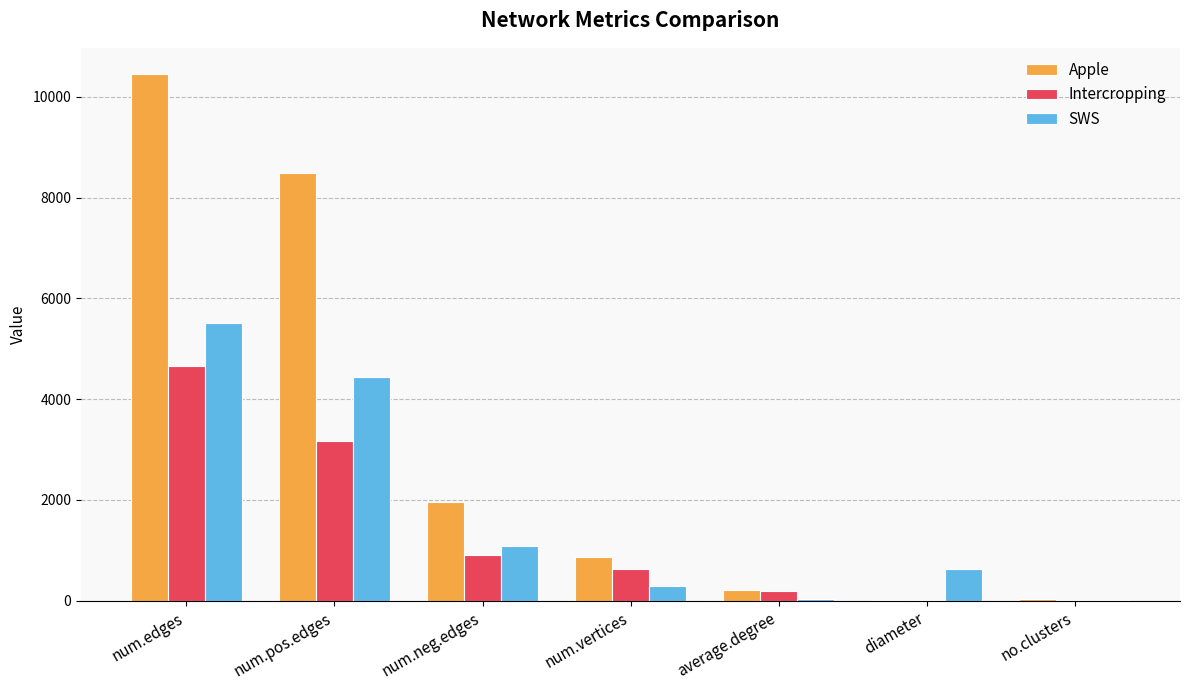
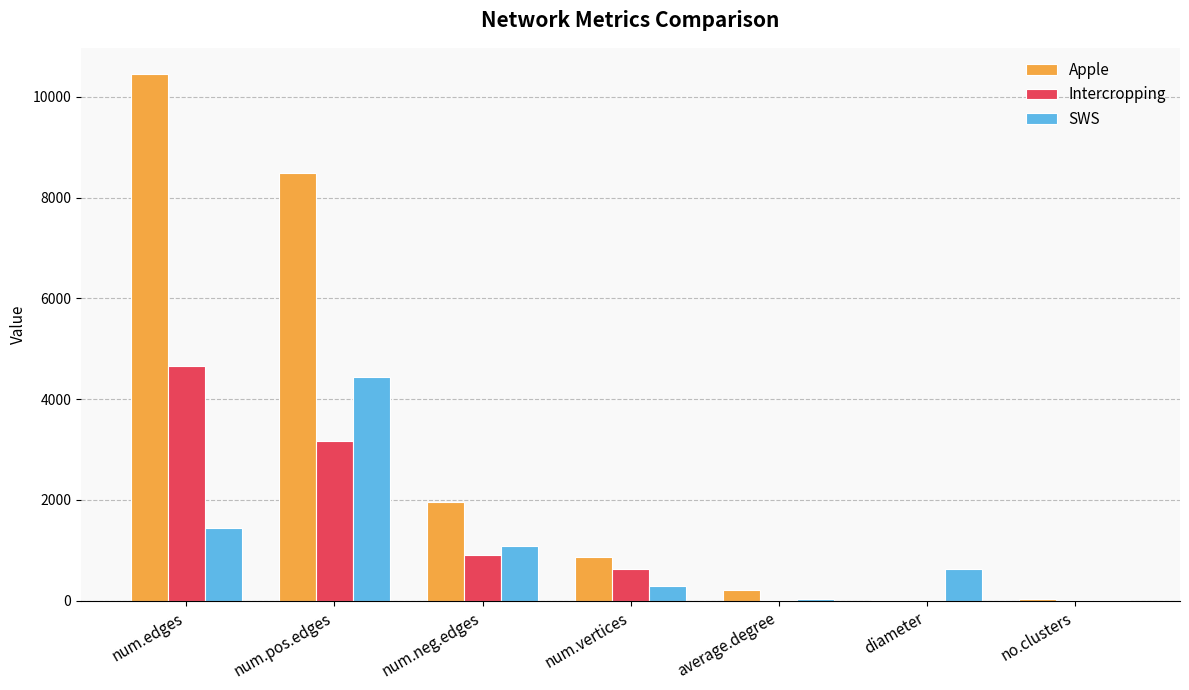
  {
    "Apple": {
      "num.edges": 10400,
      "num.pos.edges": 8500,
      "num.neg.edges": 2000,
      "num.vertices": 900,
      "average.degree": 200
    },
    "Intercropping": {
      "num.edges": 4700,
      "num.pos.edges": 3200,
      "num.neg.edges": 900,
      "num.vertices": 600,
-     "average.degree": 200
+     "average.degree": 0
    },
    "SWS": {
-     "num.edges": 5500,
+     "num.edges": 1400,
      "num.pos.edges": 4400,
      "num.neg.edges": 1100,
      "num.vertices": 300,
      "diameter": 600
    }
  }
